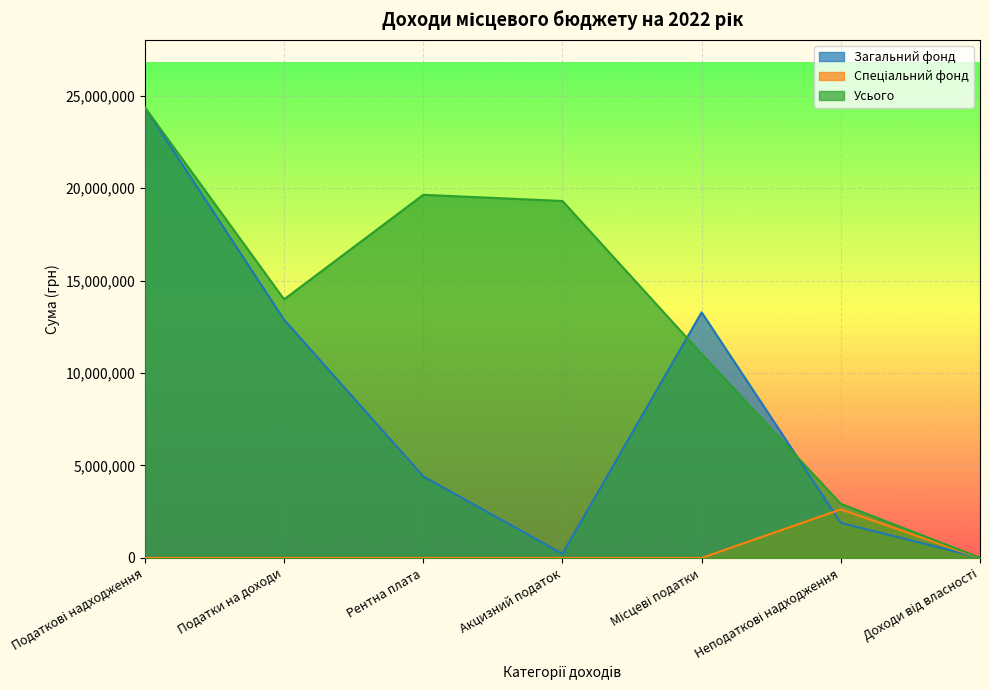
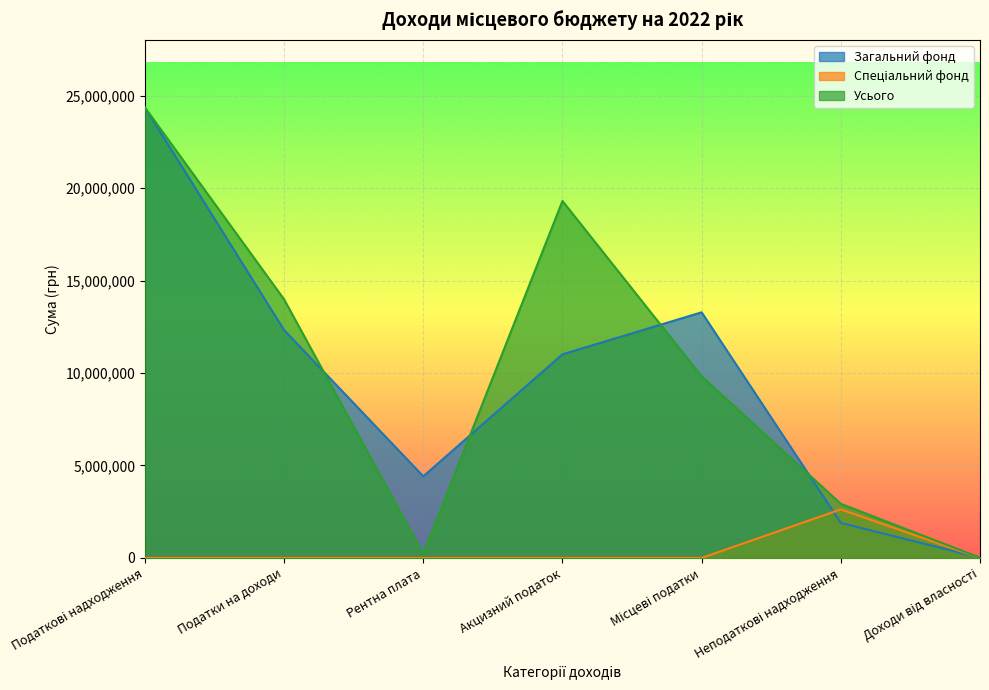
  {
    "Загальний фонд": {
-     "Податки на доходи": "12,900,000",
+     "Податки на доходи": "12,300,000",
      "Рентна плата": "4,400,000",
-     "Акцизний податок": "200,000",
+     "Акцизний податок": "11,000,000",
      "Місцеві податки": "13,300,000",
      "Неподаткові надходження": "1,900,000"
    },
    "Спеціальний фонд": {
      "Податкові надходження": "0",
      "Податки на доходи": "0",
      "Рентна плата": "0",
      "Акцизний податок": "0",
      "Місцеві податки": "0",
      "Неподаткові надходження": "2,600,000"
    },
    "Усього": {
      "Податки на доходи": "14,000,000",
-     "Рентна плата": "19,600,000",
+     "Рентна плата": "200,000",
      "Акцизний податок": "19,300,000",
-     "Місцеві податки": "11,000,000",
+     "Місцеві податки": "9,800,000",
      "Неподаткові надходження": "2,900,000"
    }
  }
